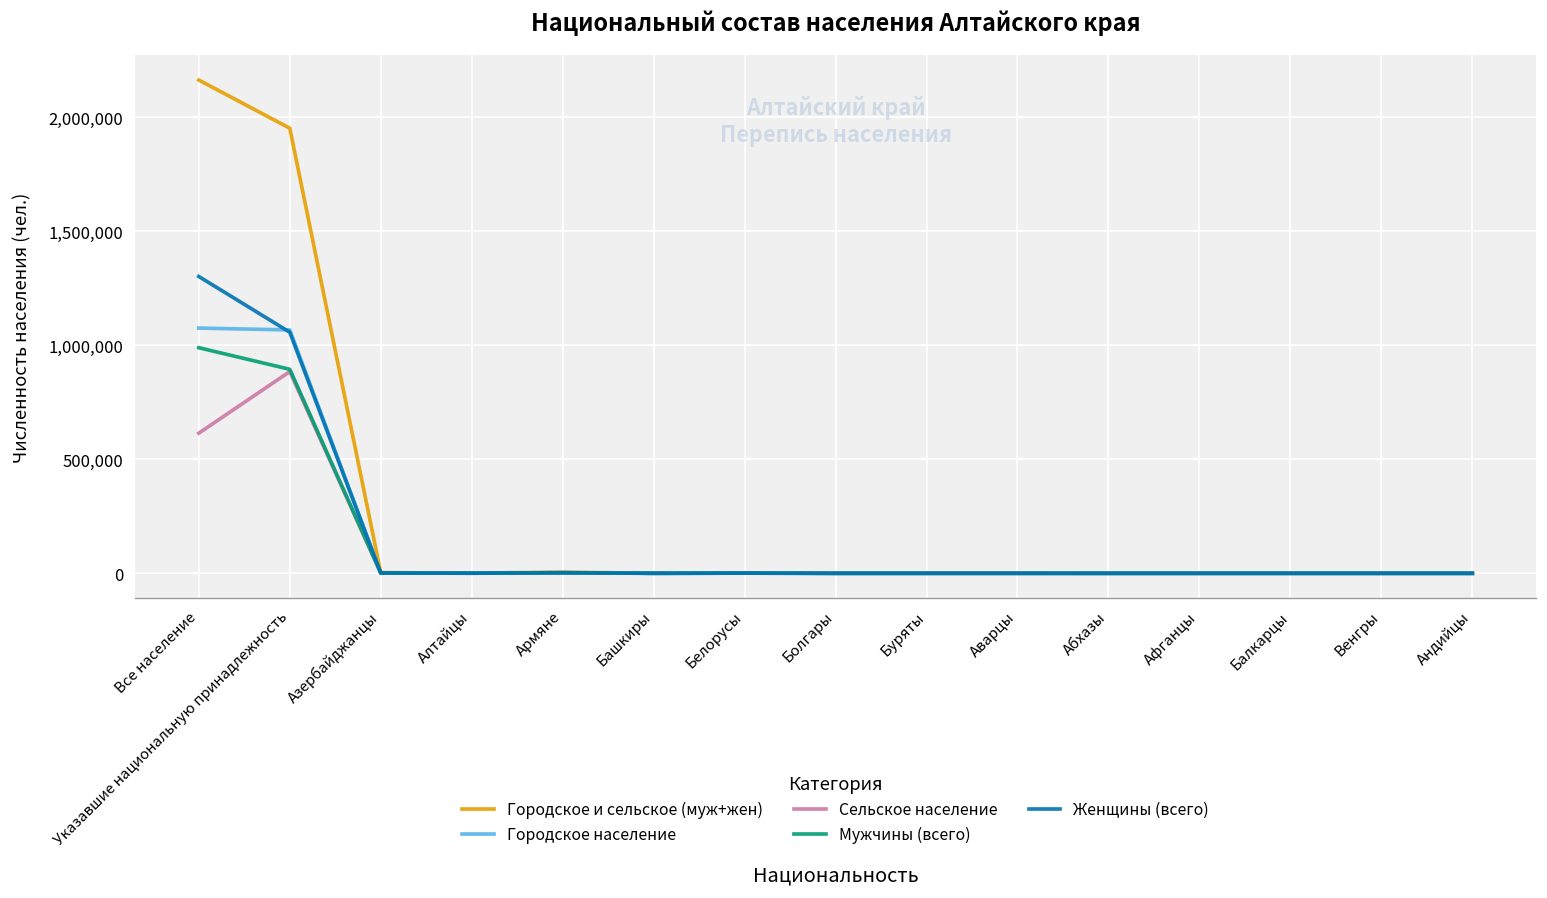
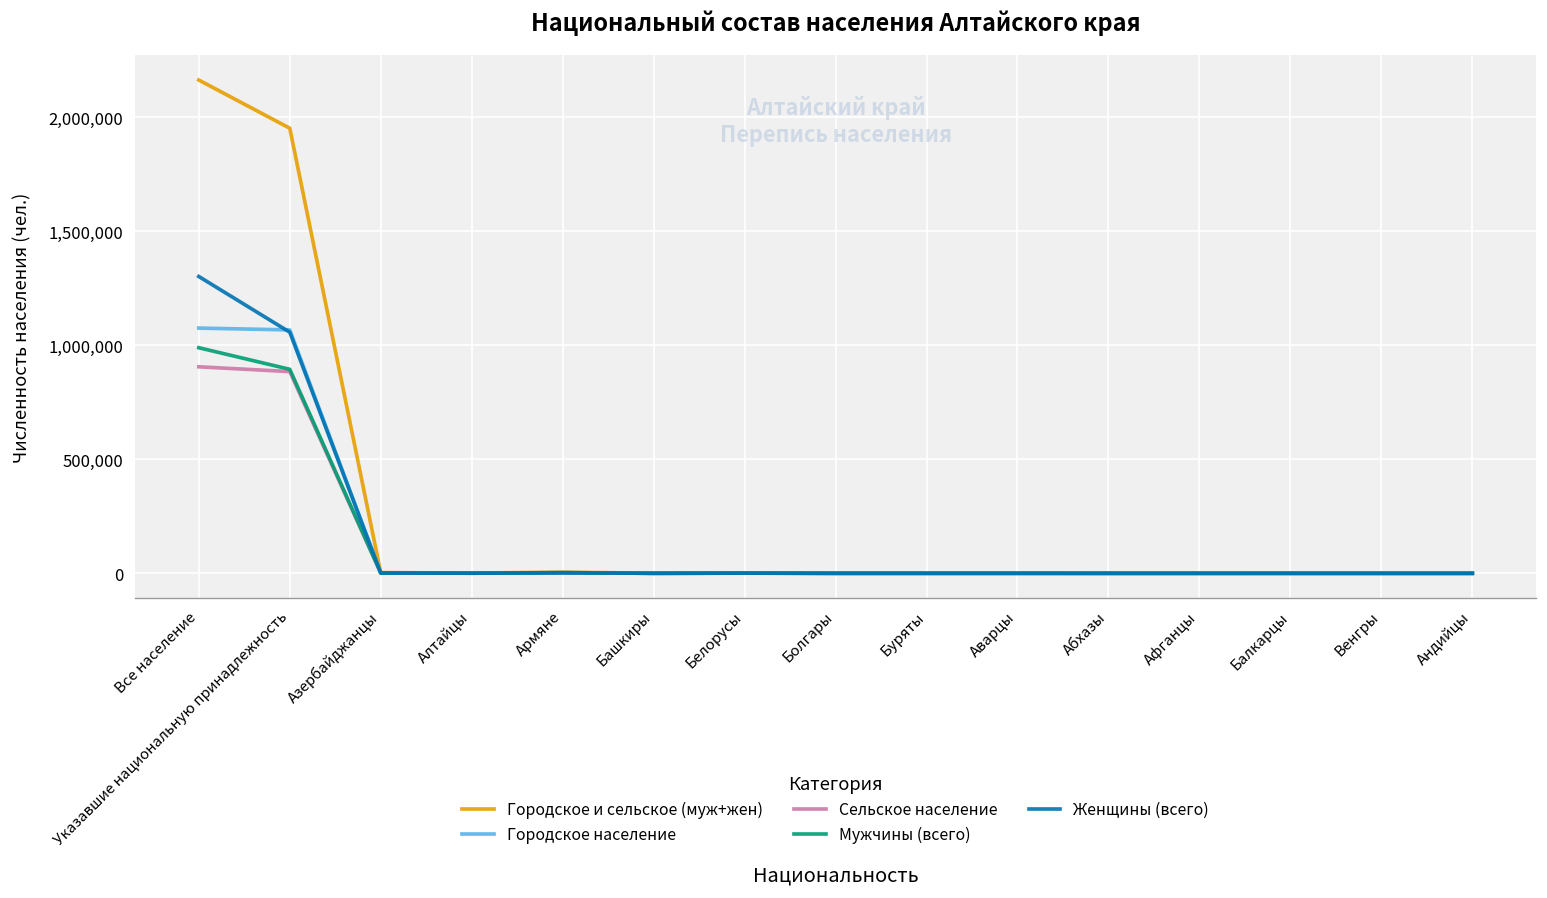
  {
    "Городское и сельское (муж+жен)": {
      "Все население": "2,160,000",
      "Указавшие национальную принадлежность": "1,950,000"
    },
    "Городское население": {
      "Все население": "1,080,000"
    },
    "Сельское население": {
-     "Все население": "610,000"
+     "Все население": "910,000"
    },
    "Мужчины (всего)": {
      "Все население": "990,000"
    },
    "Женщины (всего)": {
      "Все население": "1,300,000"
    }
  }
